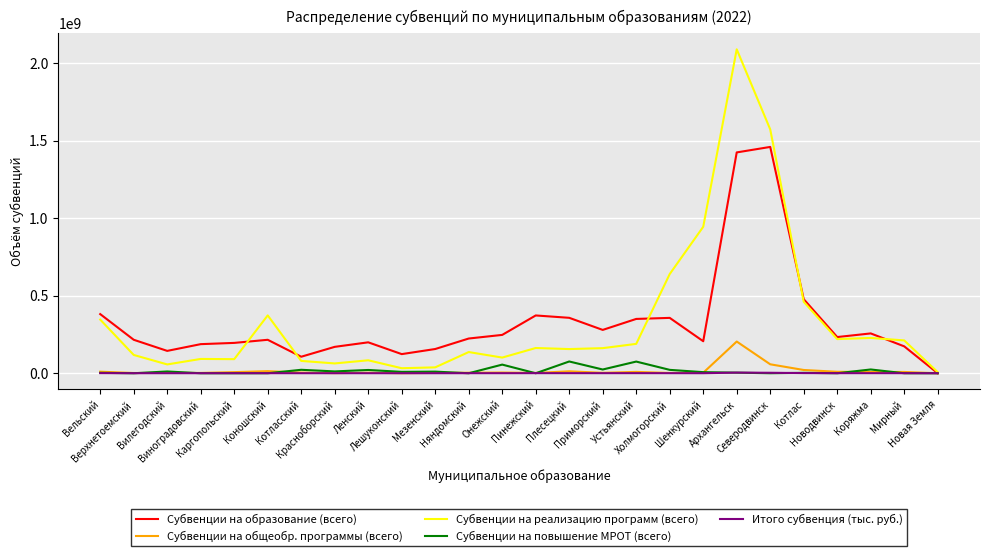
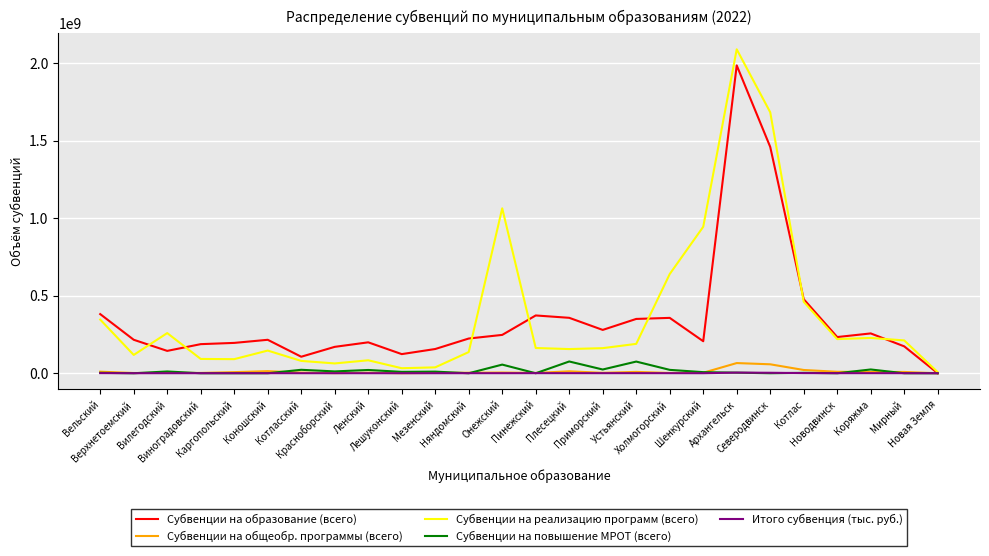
  {
    "Субвенции на образование (всего)": {
      "Вельский": 380000000,
      "Верхнетоемский": 220000000,
      "Вилегодский": 140000000,
      "Виноградовский": 190000000,
      "Каргопольский": 200000000,
      "Коношский": 220000000,
      "Котласский": 110000000,
      "Красноборский": 170000000,
      "Ленский": 200000000,
      "Лешуконский": 120000000,
      "Мезенский": 160000000,
      "Няндомский": 220000000,
      "Онежский": 250000000,
      "Пинежский": 370000000,
      "Плесецкий": 360000000,
      "Приморский": 280000000,
      "Устьянский": 350000000,
      "Холмогорский": 360000000,
      "Шенкурский": 210000000,
-     "Архангельск": 1420000000,
+     "Архангельск": 1980000000,
      "Северодвинск": 1460000000,
      "Котлас": 480000000,
      "Коряжма": 260000000,
      "Мирный": 170000000
    },
    "Субвенции на общеобр. программы (всего)": {
-     "Архангельск": 200000000,
+     "Архангельск": 70000000,
      "Северодвинск": 60000000,
      "Котлас": 20000000
    },
    "Субвенции на реализацию программ (всего)": {
      "Вельский": 350000000,
      "Верхнетоемский": 120000000,
-     "Вилегодский": 60000000,
+     "Вилегодский": 260000000,
      "Виноградовский": 90000000,
      "Каргопольский": 90000000,
-     "Коношский": 370000000,
+     "Коношский": 150000000,
      "Котласский": 80000000,
      "Красноборский": 60000000,
      "Ленский": 80000000,
      "Лешуконский": 30000000,
      "Мезенский": 40000000,
      "Няндомский": 140000000,
-     "Онежский": 100000000,
+     "Онежский": 1060000000,
      "Пинежский": 160000000,
      "Плесецкий": 160000000,
      "Приморский": 160000000,
      "Устьянский": 190000000,
      "Холмогорский": 640000000,
      "Шенкурский": 940000000,
      "Архангельск": 2090000000,
-     "Северодвинск": 1570000000,
+     "Северодвинск": 1680000000,
      "Котлас": 460000000,
      "Коряжма": 230000000,
      "Мирный": 210000000
    },
    "Субвенции на повышение МРОТ (всего)": {
      "Котласский": 20000000,
      "Ленский": 20000000,
      "Онежский": 60000000,
      "Плесецкий": 80000000,
      "Приморский": 20000000,
      "Устьянский": 80000000,
      "Холмогорский": 20000000
    }
  }
